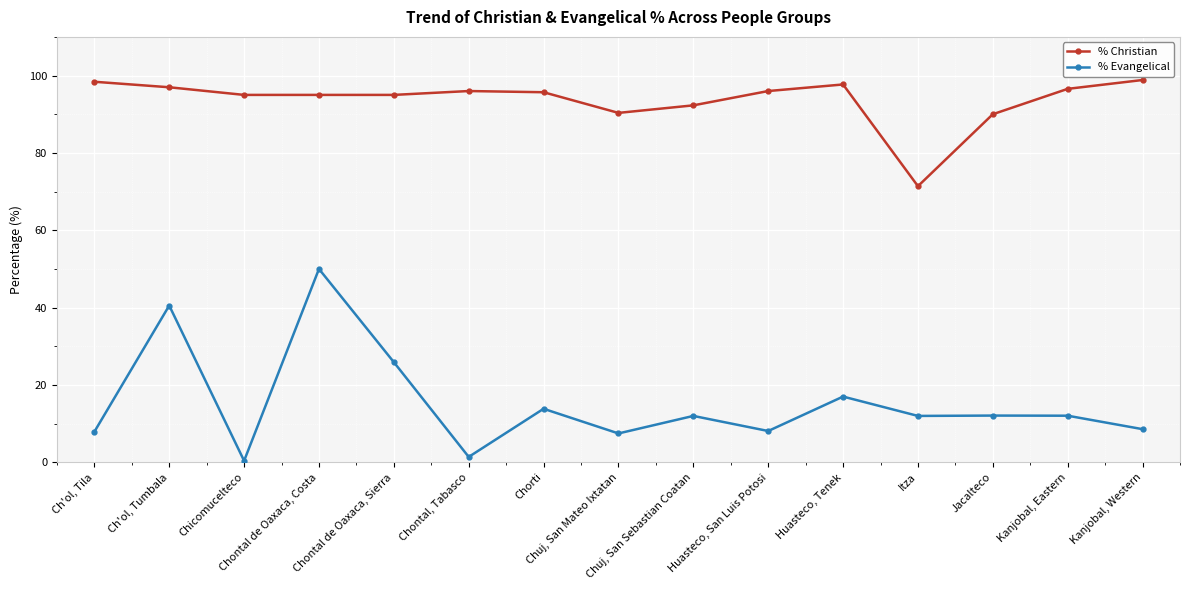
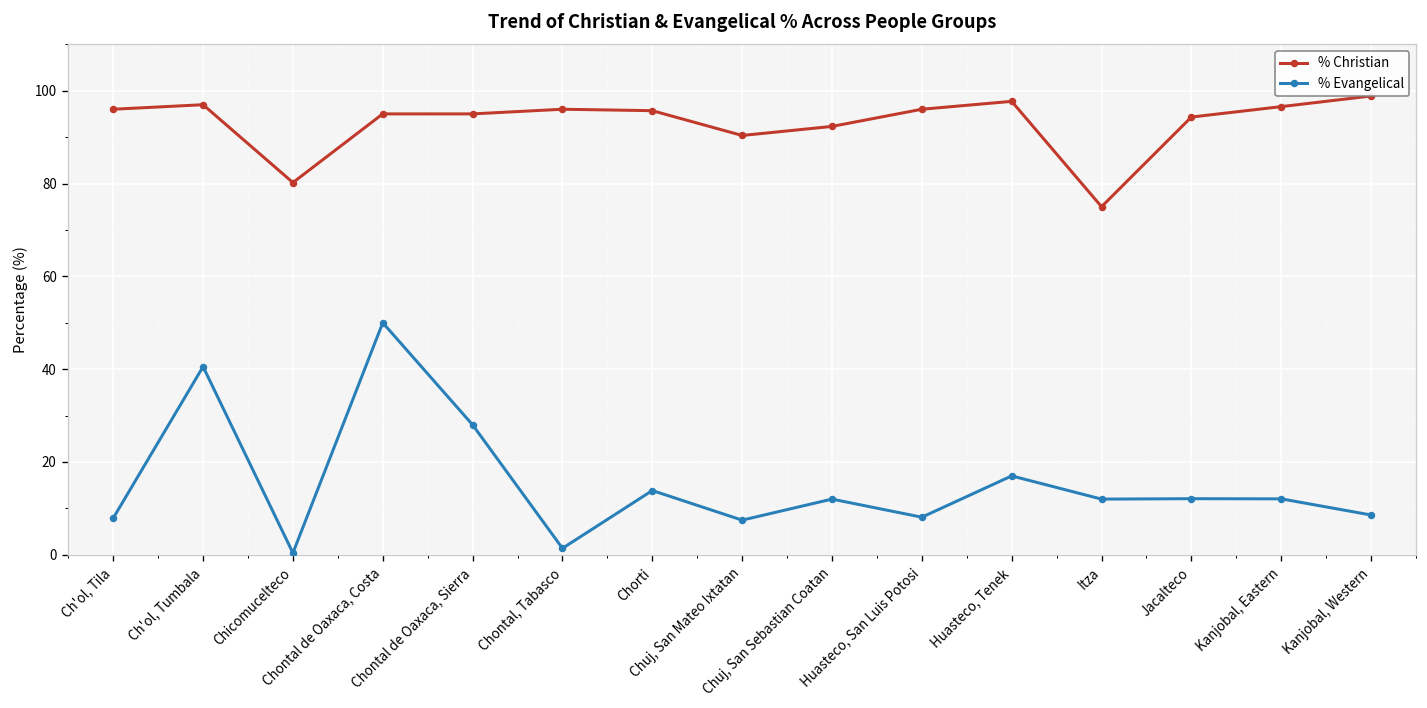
  {
    "% Christian": {
-     "Ch'ol, Tila": 98,
+     "Ch'ol, Tila": 96,
      "Ch'ol, Tumbala": 97,
-     "Chicomucelteco": 95,
+     "Chicomucelteco": 80,
      "Chontal de Oaxaca, Costa": 95,
      "Chontal de Oaxaca, Sierra": 95,
      "Chontal, Tabasco": 96,
      "Chorti": 96,
      "Chuj, San Mateo Ixtatan": 90,
      "Chuj, San Sebastian Coatan": 92,
      "Huasteco, San Luis Potosi": 96,
      "Huasteco, Tenek": 98,
-     "Itza": 71,
-     "Jacalteco": 90,
+     "Itza": 75,
+     "Jacalteco": 94,
      "Kanjobal, Eastern": 97,
      "Kanjobal, Western": 99
    },
    "% Evangelical": {
      "Ch'ol, Tila": 8,
      "Ch'ol, Tumbala": 41,
      "Chicomucelteco": 0,
      "Chontal de Oaxaca, Costa": 50,
-     "Chontal de Oaxaca, Sierra": 26,
+     "Chontal de Oaxaca, Sierra": 28,
      "Chontal, Tabasco": 1,
      "Chorti": 14,
      "Chuj, San Mateo Ixtatan": 7,
      "Chuj, San Sebastian Coatan": 12,
      "Huasteco, San Luis Potosi": 8,
      "Huasteco, Tenek": 17,
      "Itza": 12,
      "Jacalteco": 12,
      "Kanjobal, Eastern": 12,
      "Kanjobal, Western": 9
    }
  }
